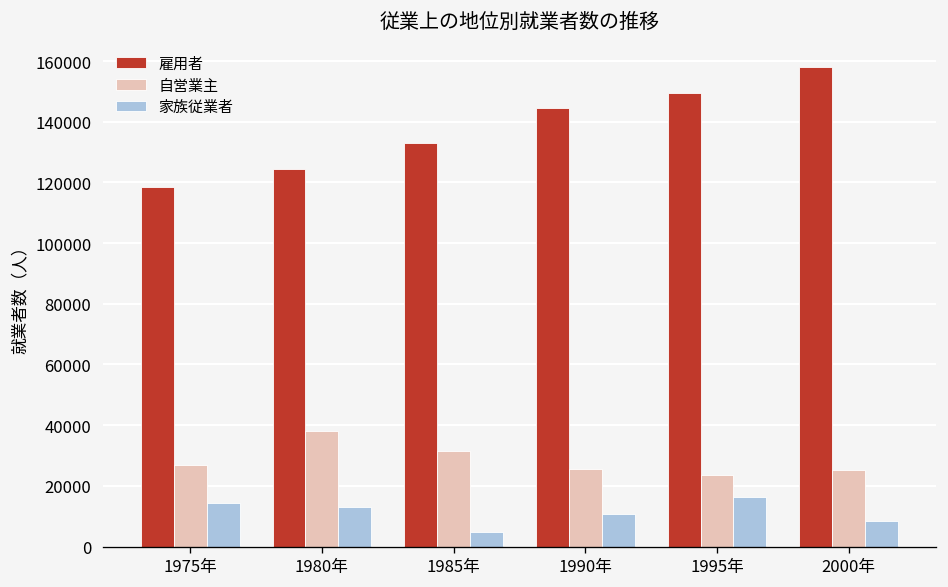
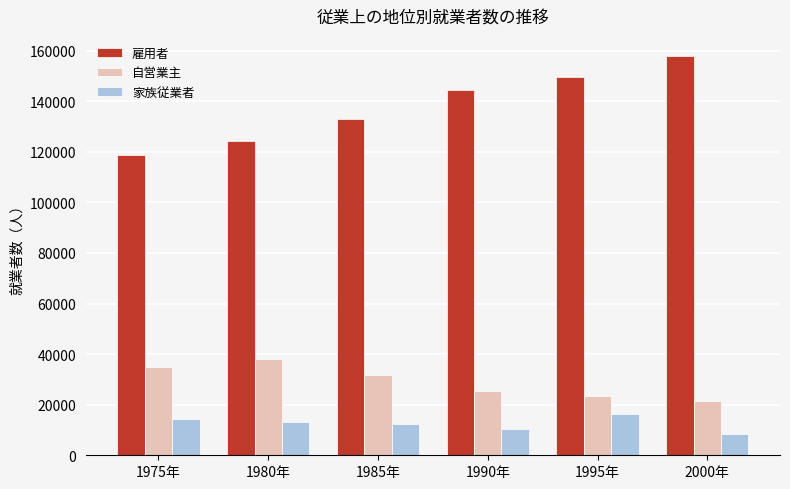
  {
    "雇用者": {
      "1975年": 119000,
      "1980年": 124000,
      "1985年": 133000,
      "1990年": 144000,
      "1995年": 150000,
      "2000年": 158000
    },
    "自営業主": {
-     "1975年": 27000,
+     "1975年": 35000,
      "1980年": 38000,
      "1985年": 32000,
      "1990年": 26000,
      "1995年": 24000,
-     "2000年": 25000
+     "2000年": 21000
    },
    "家族従業者": {
      "1975年": 14000,
      "1980年": 13000,
-     "1985年": 5000,
+     "1985年": 12000,
      "1990年": 11000,
      "1995年": 16000,
      "2000年": 9000
    }
  }
